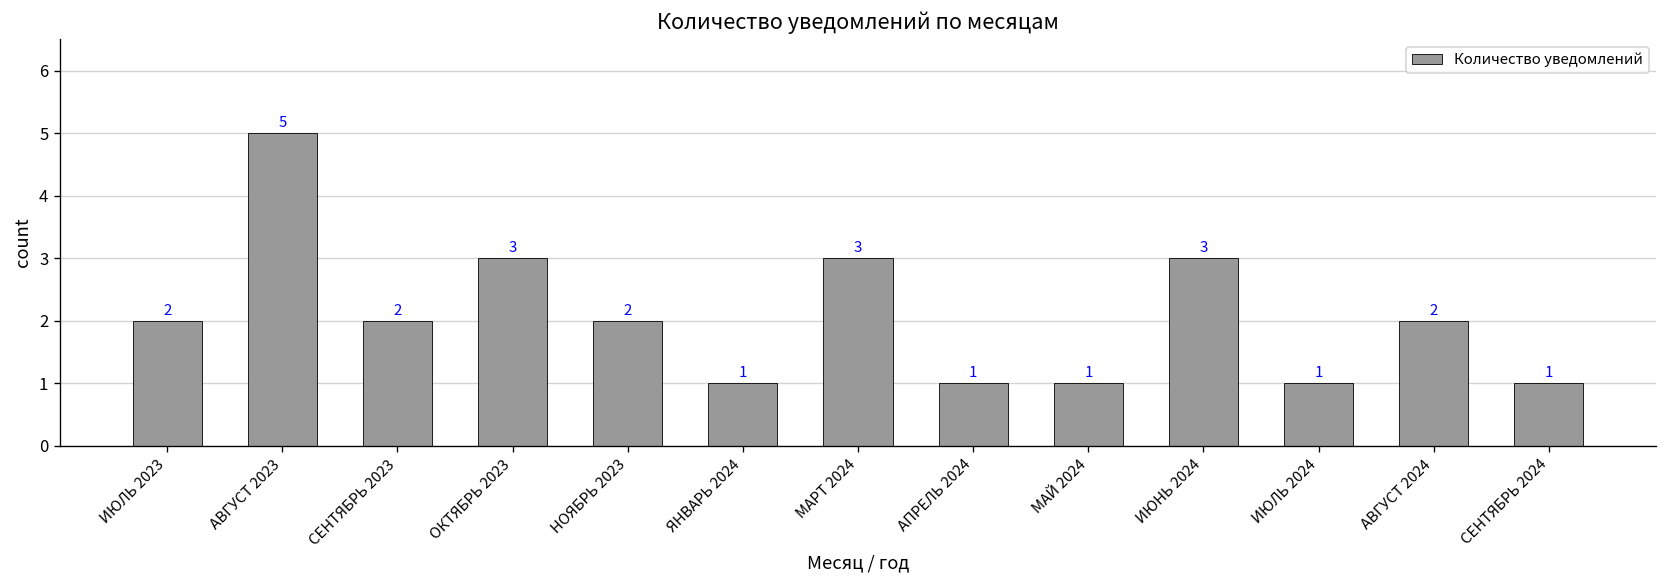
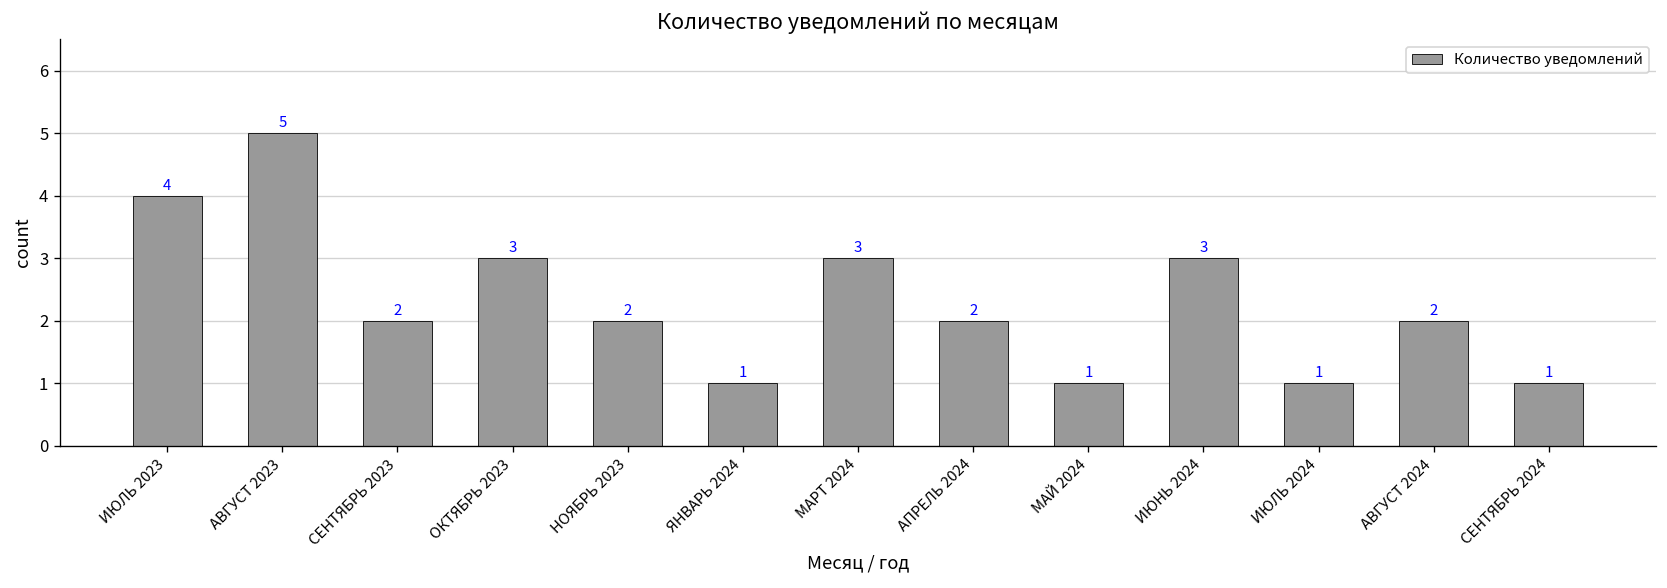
  {
-   "ИЮЛЬ 2023": 2,
+   "ИЮЛЬ 2023": 4,
    "АВГУСТ 2023": 5,
    "СЕНТЯБРЬ 2023": 2,
    "ОКТЯБРЬ 2023": 3,
    "НОЯБРЬ 2023": 2,
    "ЯНВАРЬ 2024": 1,
    "МАРТ 2024": 3,
-   "АПРЕЛЬ 2024": 1,
+   "АПРЕЛЬ 2024": 2,
    "МАЙ 2024": 1,
    "ИЮНЬ 2024": 3,
    "ИЮЛЬ 2024": 1,
    "АВГУСТ 2024": 2,
    "СЕНТЯБРЬ 2024": 1
  }
